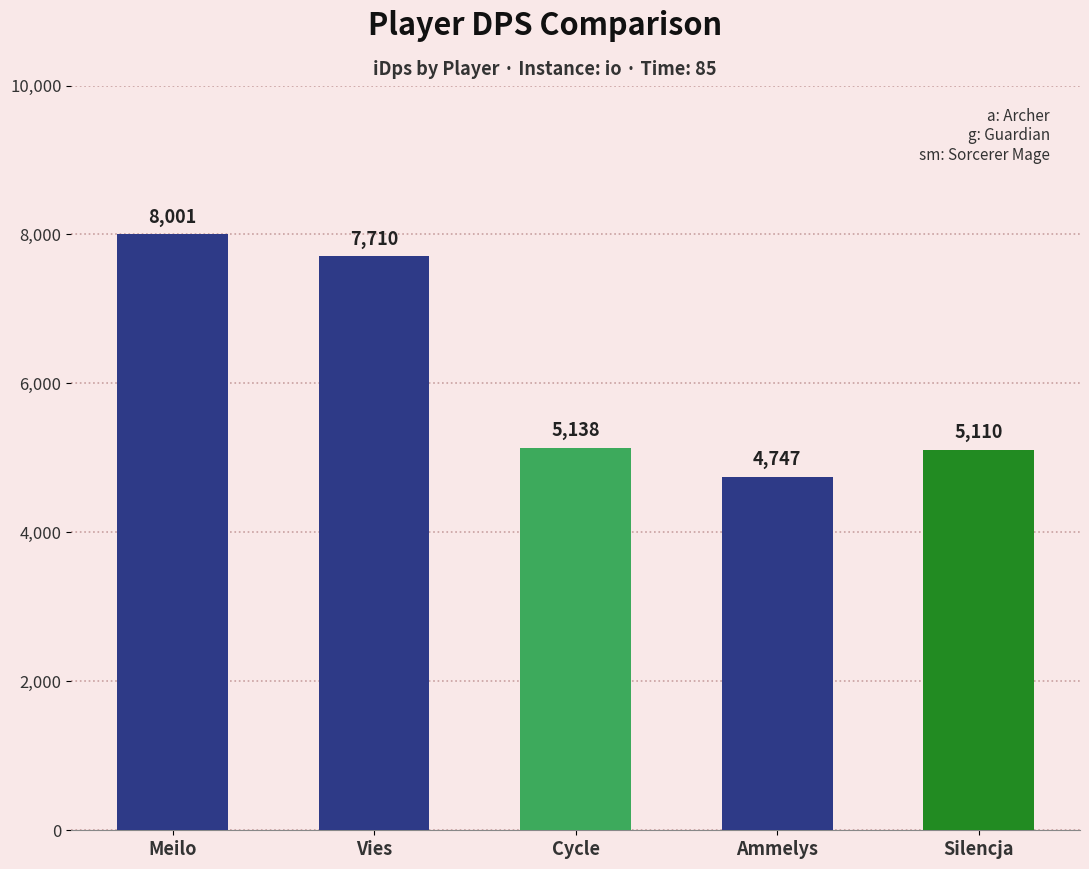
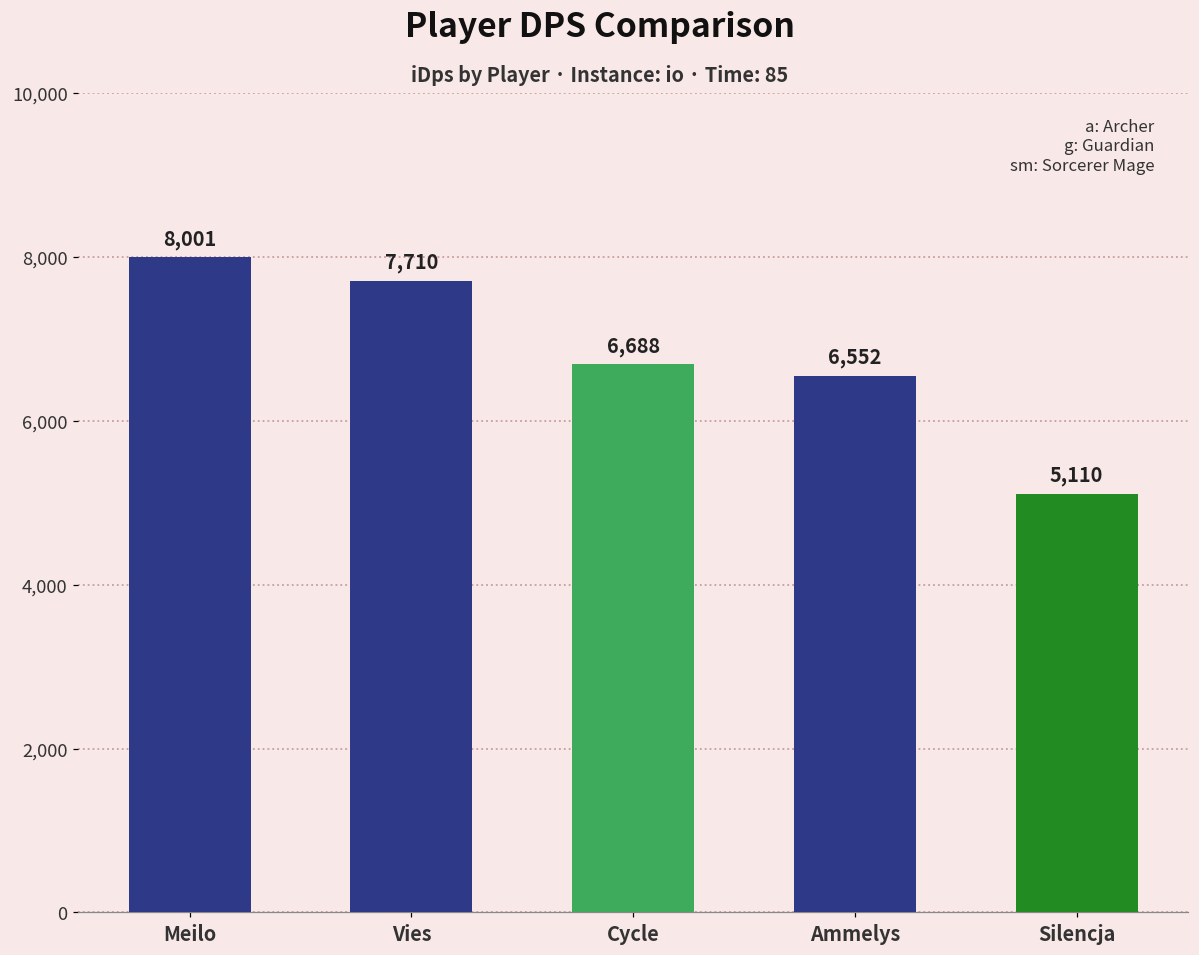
  {
    "Meilo": "8,001",
    "Vies": "7,710",
-   "Cycle": "5,138",
-   "Ammelys": "4,747",
+   "Cycle": "6,688",
+   "Ammelys": "6,552",
    "Silencja": "5,110"
  }
